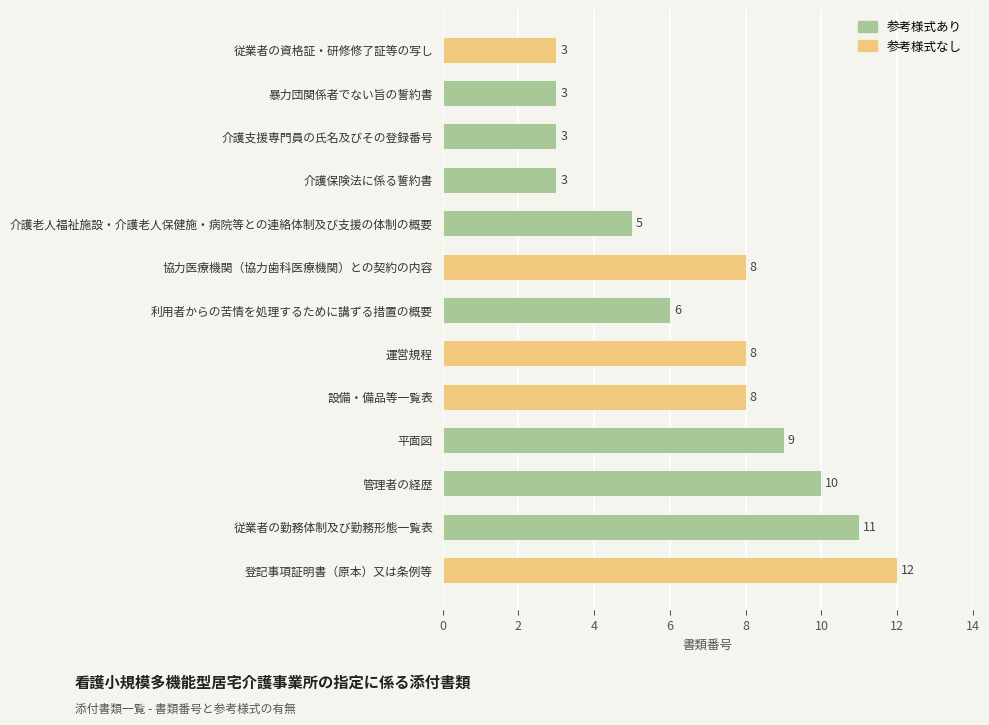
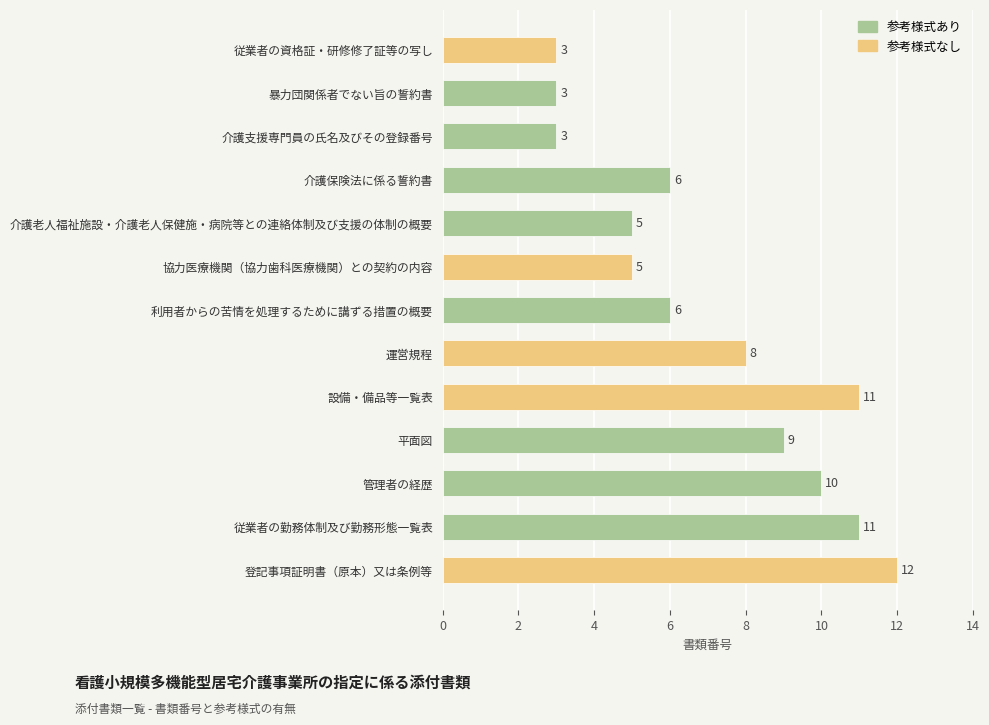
  {
    "従業者の資格証・研修修了証等の写し": 3,
    "暴力団関係者でない旨の誓約書": 3,
    "介護支援専門員の氏名及びその登録番号": 3,
-   "介護保険法に係る誓約書": 3,
+   "介護保険法に係る誓約書": 6,
    "介護老人福祉施設・介護老人保健施・病院等との連絡体制及び支援の体制の概要": 5,
-   "協力医療機関（協力歯科医療機関）との契約の内容": 8,
+   "協力医療機関（協力歯科医療機関）との契約の内容": 5,
    "利用者からの苦情を処理するために講ずる措置の概要": 6,
    "運営規程": 8,
-   "設備・備品等一覧表": 8,
+   "設備・備品等一覧表": 11,
    "平面図": 9,
    "管理者の経歴": 10,
    "従業者の勤務体制及び勤務形態一覧表": 11,
    "登記事項証明書（原本）又は条例等": 12
  }
